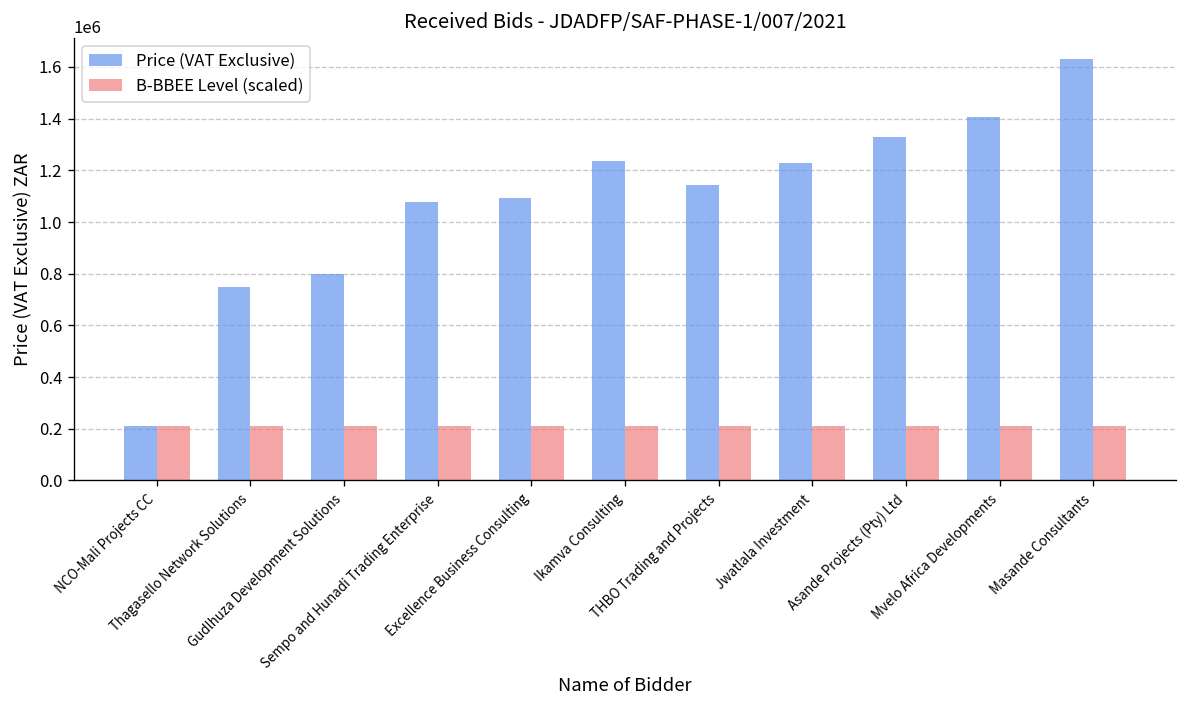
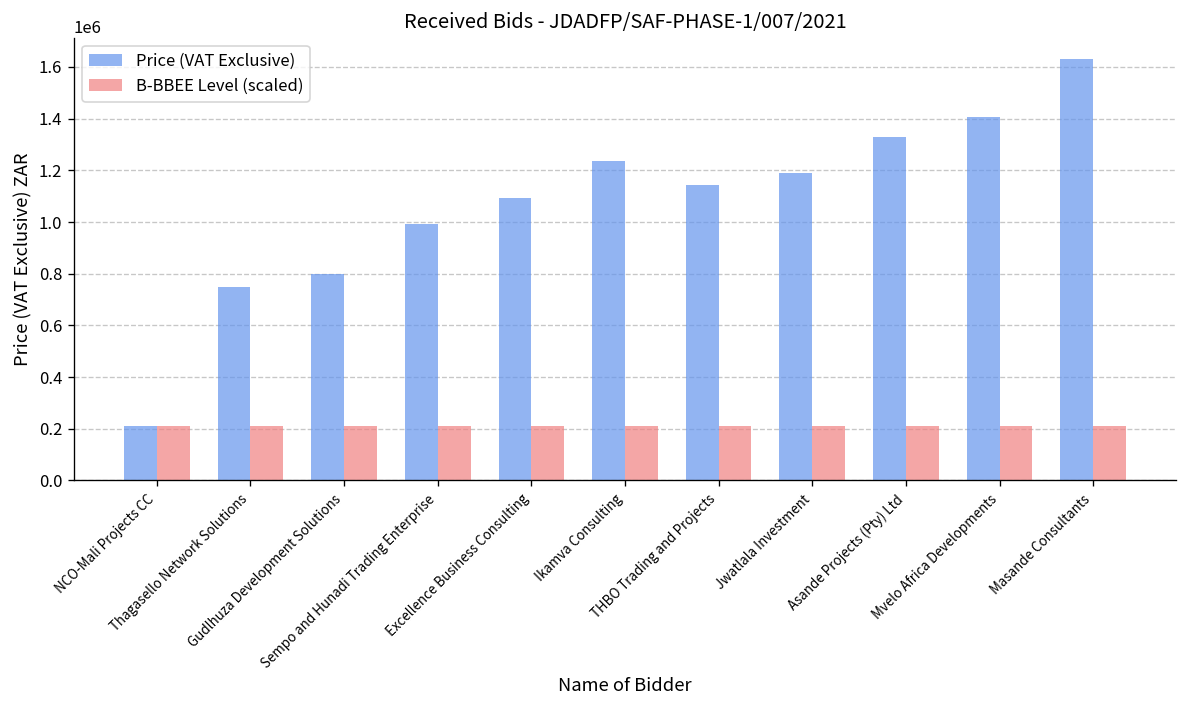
  {
    "Price (VAT Exclusive)": {
      "NCO-Mali Projects CC": 210000,
      "Thagasello Network Solutions": 750000,
      "Gudlhuza Development Solutions": 800000,
-     "Sempo and Hunadi Trading Enterprise": 1080000,
+     "Sempo and Hunadi Trading Enterprise": 990000,
      "Excellence Business Consulting": 1090000,
      "Ikamva Consulting": 1240000,
      "THBO Trading and Projects": 1140000,
-     "Jwatlala Investment": 1230000,
+     "Jwatlala Investment": 1190000,
      "Asande Projects (Pty) Ltd": 1330000,
      "Mvelo Africa Developments": 1410000,
      "Masande Consultants": 1630000
    },
    "B-BBEE Level (scaled)": {
      "NCO-Mali Projects CC": 210000,
      "Thagasello Network Solutions": 210000,
      "Gudlhuza Development Solutions": 210000,
      "Sempo and Hunadi Trading Enterprise": 210000,
      "Excellence Business Consulting": 210000,
      "Ikamva Consulting": 210000,
      "THBO Trading and Projects": 210000,
      "Jwatlala Investment": 210000,
      "Asande Projects (Pty) Ltd": 210000,
      "Mvelo Africa Developments": 210000,
      "Masande Consultants": 210000
    }
  }
